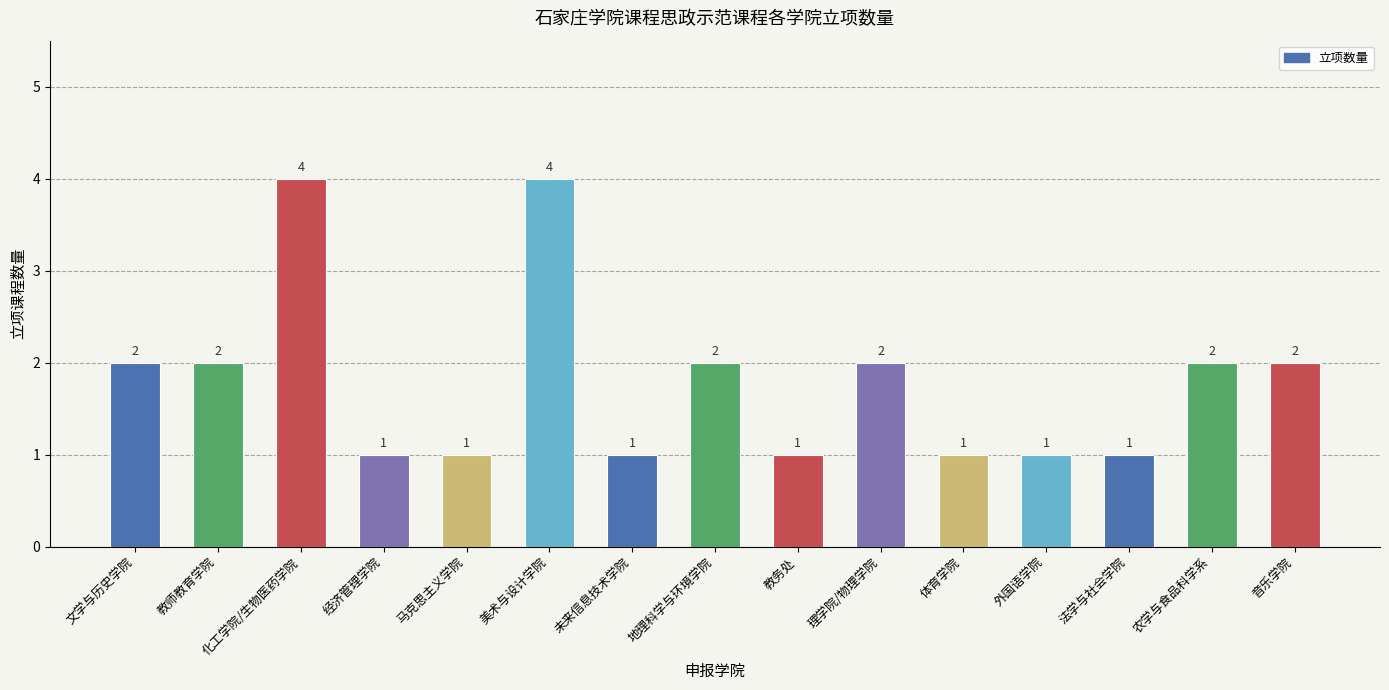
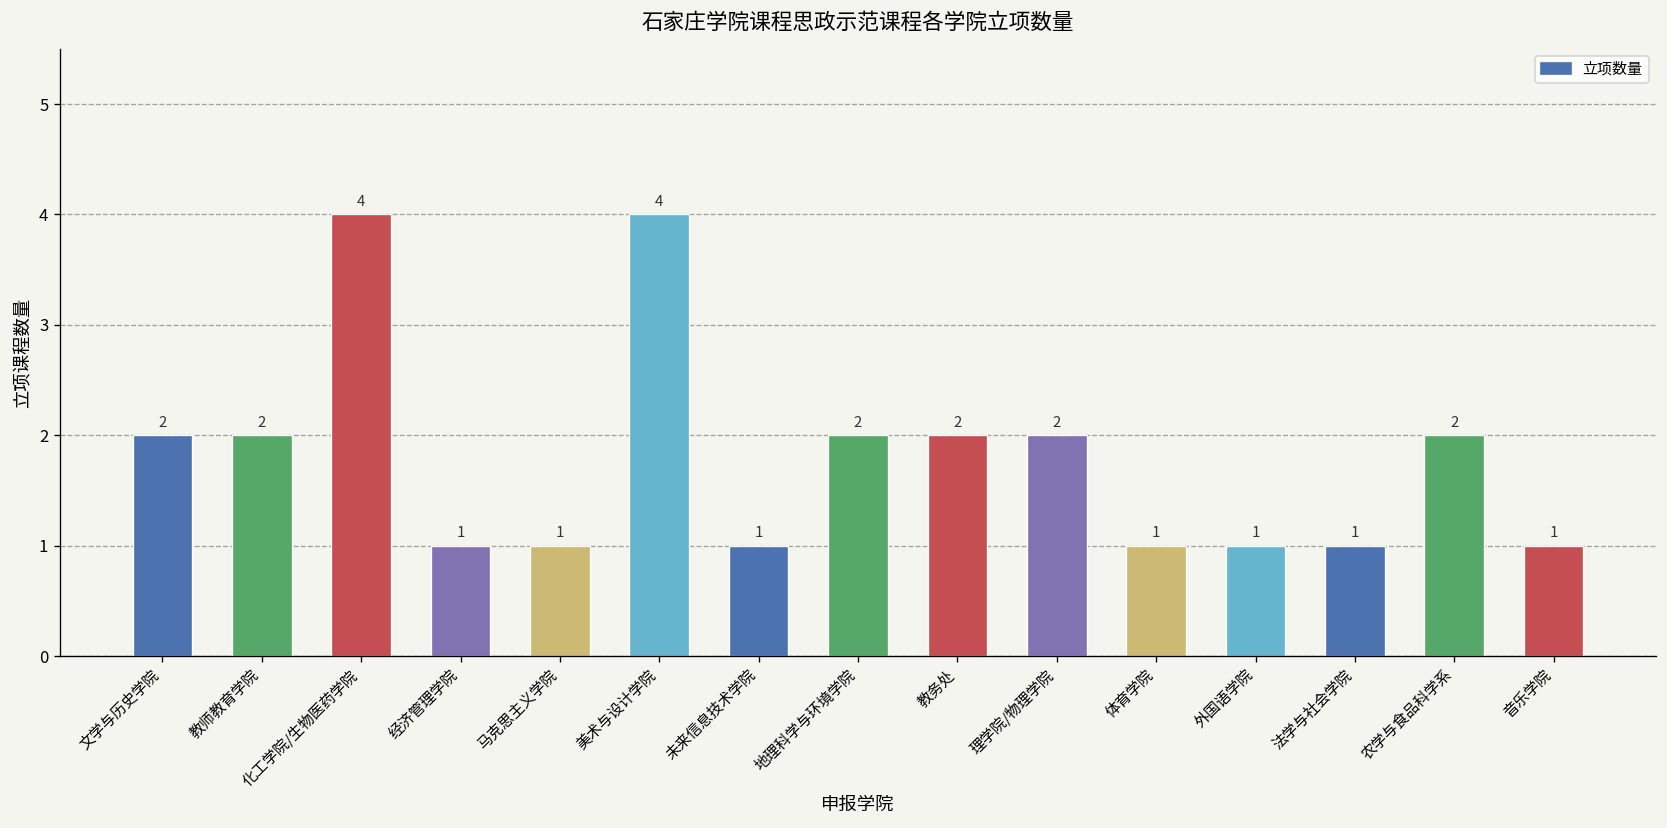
  {
    "文学与历史学院": 2,
    "教师教育学院": 2,
    "化工学院/生物医药学院": 4,
    "经济管理学院": 1,
    "马克思主义学院": 1,
    "美术与设计学院": 4,
    "未来信息技术学院": 1,
    "地理科学与环境学院": 2,
-   "教务处": 1,
+   "教务处": 2,
    "理学院/物理学院": 2,
    "体育学院": 1,
    "外国语学院": 1,
    "法学与社会学院": 1,
    "农学与食品科学系": 2,
-   "音乐学院": 2
+   "音乐学院": 1
  }
